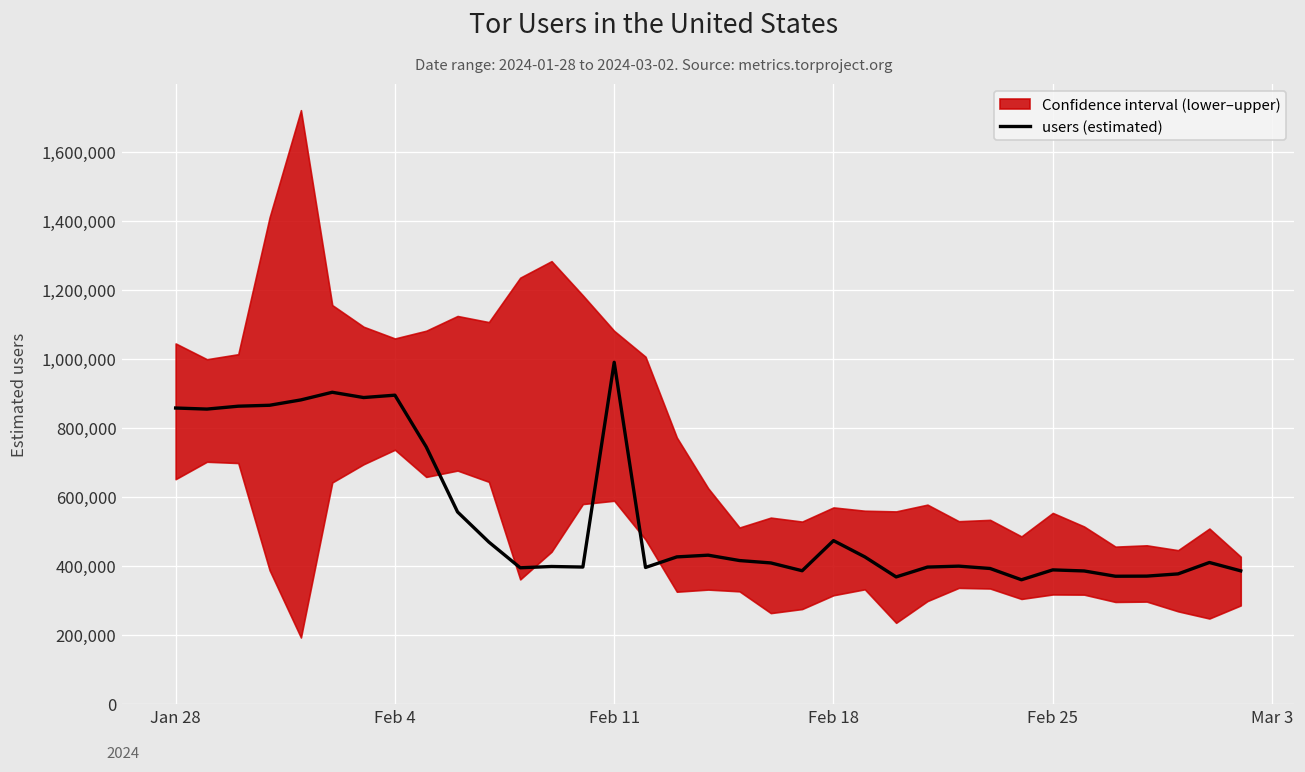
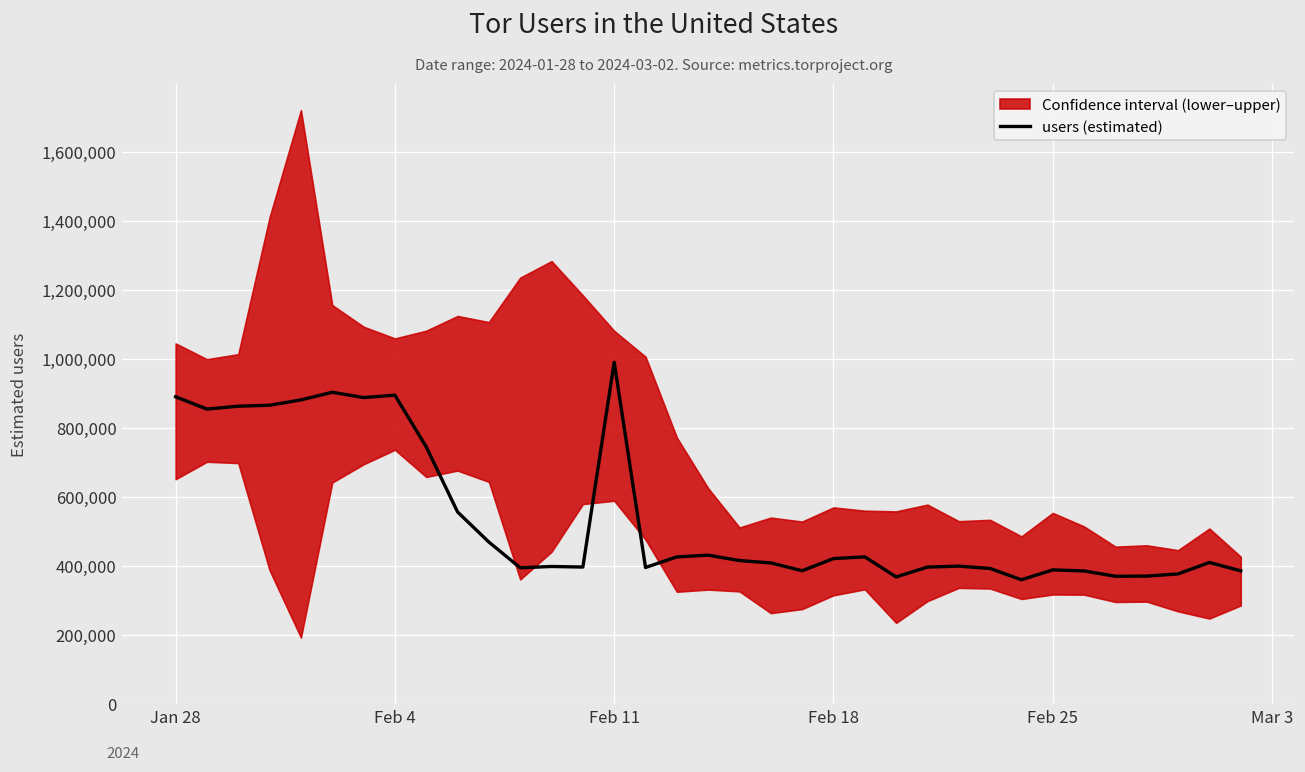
  {
    "users (estimated)": {
-     "Jan 28": "860,000",
+     "Jan 28": "890,000",
      "Feb 4": "890,000",
      "Feb 11": "990,000",
-     "Feb 18": "470,000",
+     "Feb 18": "420,000",
      "Feb 25": "390,000"
    }
  }
